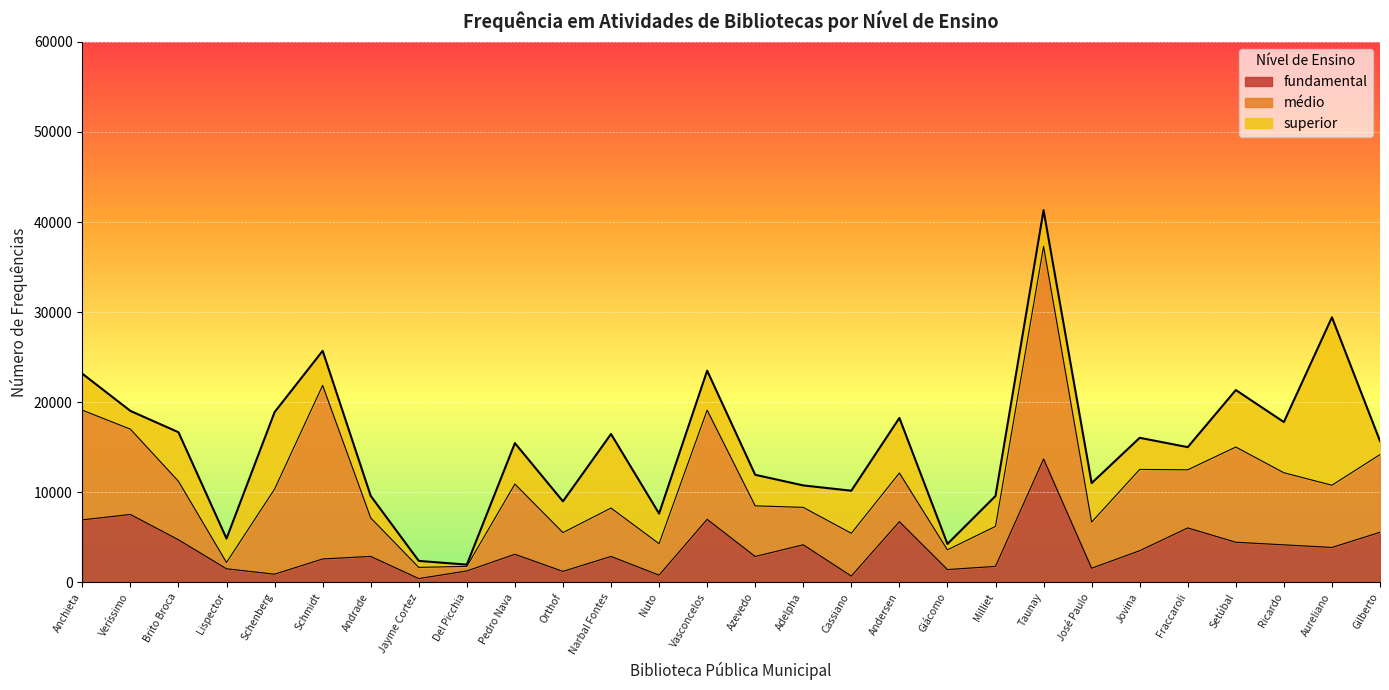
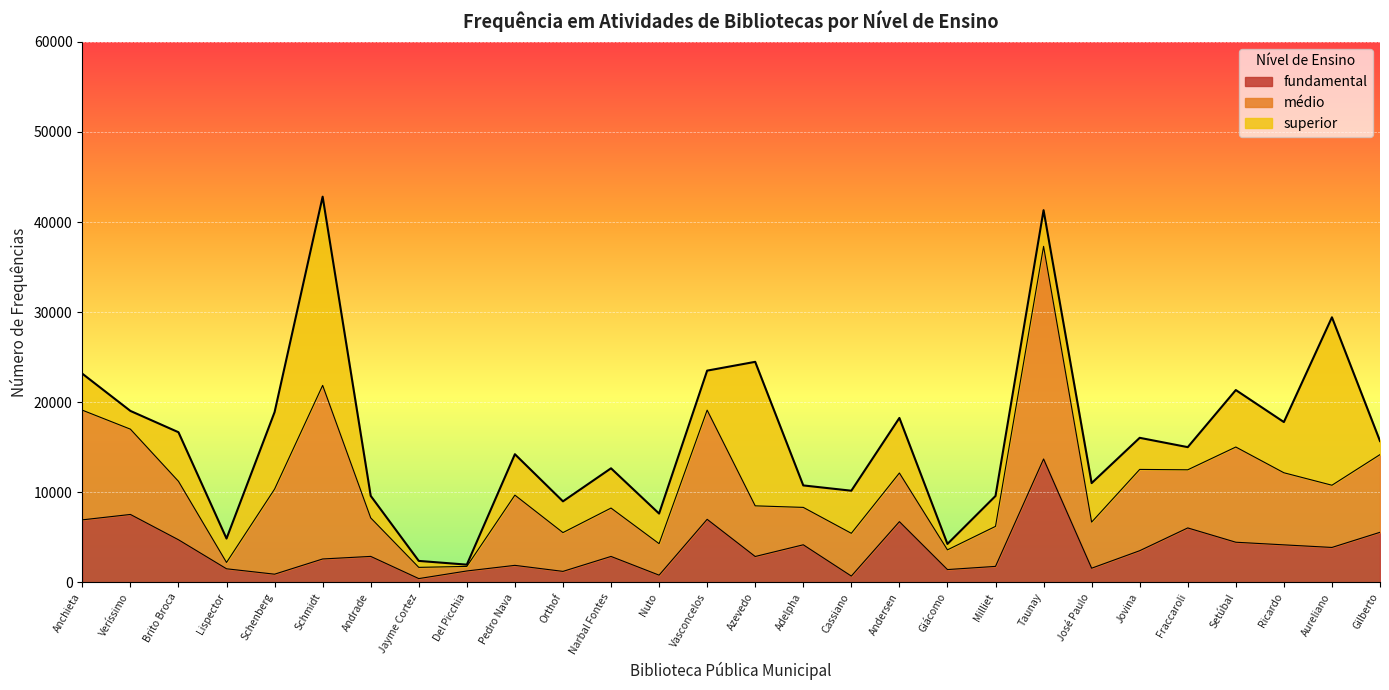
  {
    "fundamental": {
      "Anchieta": 7000,
      "Veríssimo": 8000,
      "Brito Broca": 5000,
      "Lispector": 2000,
      "Schenberg": 1000,
      "Schmidt": 3000,
      "Andrade": 3000,
      "Jayme Cortez": 0,
      "Del Picchia": 1000,
-     "Pedro Nava": 3000,
+     "Pedro Nava": 2000,
      "Orthof": 1000,
      "Narbal Fontes": 3000,
      "Nuto": 1000,
      "Vasconcelos": 7000,
      "Azevedo": 3000,
      "Adelpha": 4000,
      "Cassiano": 1000,
      "Andersen": 7000,
      "Giácomo": 1000,
      "Milliet": 2000,
      "Taunay": 14000,
      "José Paulo": 2000,
      "Jovina": 4000,
      "Fraccaroli": 6000,
      "Setúbal": 4000,
      "Ricardo": 4000,
      "Aureliano": 4000,
      "Gilberto": 6000
    },
    "médio": {
      "Anchieta": 12000,
      "Veríssimo": 9000,
      "Brito Broca": 6000,
      "Lispector": 1000,
      "Schenberg": 9000,
      "Schmidt": 19000,
      "Andrade": 4000,
      "Jayme Cortez": 1000,
      "Pedro Nava": 8000,
      "Orthof": 4000,
      "Narbal Fontes": 5000,
      "Nuto": 3000,
      "Vasconcelos": 12000,
      "Azevedo": 6000,
      "Adelpha": 4000,
      "Cassiano": 5000,
      "Andersen": 5000,
      "Giácomo": 2000,
      "Milliet": 4000,
      "Taunay": 24000,
      "José Paulo": 5000,
      "Jovina": 9000,
      "Fraccaroli": 6000,
      "Setúbal": 11000,
      "Ricardo": 8000,
      "Aureliano": 7000,
      "Gilberto": 9000
    },
    "superior": {
      "Anchieta": 4000,
      "Veríssimo": 2000,
      "Brito Broca": 5000,
      "Lispector": 3000,
      "Schenberg": 9000,
-     "Schmidt": 4000,
+     "Schmidt": 21000,
      "Andrade": 2000,
      "Jayme Cortez": 1000,
      "Pedro Nava": 5000,
      "Orthof": 3000,
-     "Narbal Fontes": 8000,
+     "Narbal Fontes": 4000,
      "Nuto": 3000,
      "Vasconcelos": 4000,
-     "Azevedo": 3000,
+     "Azevedo": 16000,
      "Adelpha": 2000,
      "Cassiano": 5000,
      "Andersen": 6000,
      "Giácomo": 1000,
      "Milliet": 3000,
      "Taunay": 4000,
      "José Paulo": 4000,
      "Jovina": 4000,
      "Fraccaroli": 3000,
      "Setúbal": 6000,
      "Ricardo": 6000,
      "Aureliano": 19000,
      "Gilberto": 2000
    }
  }
